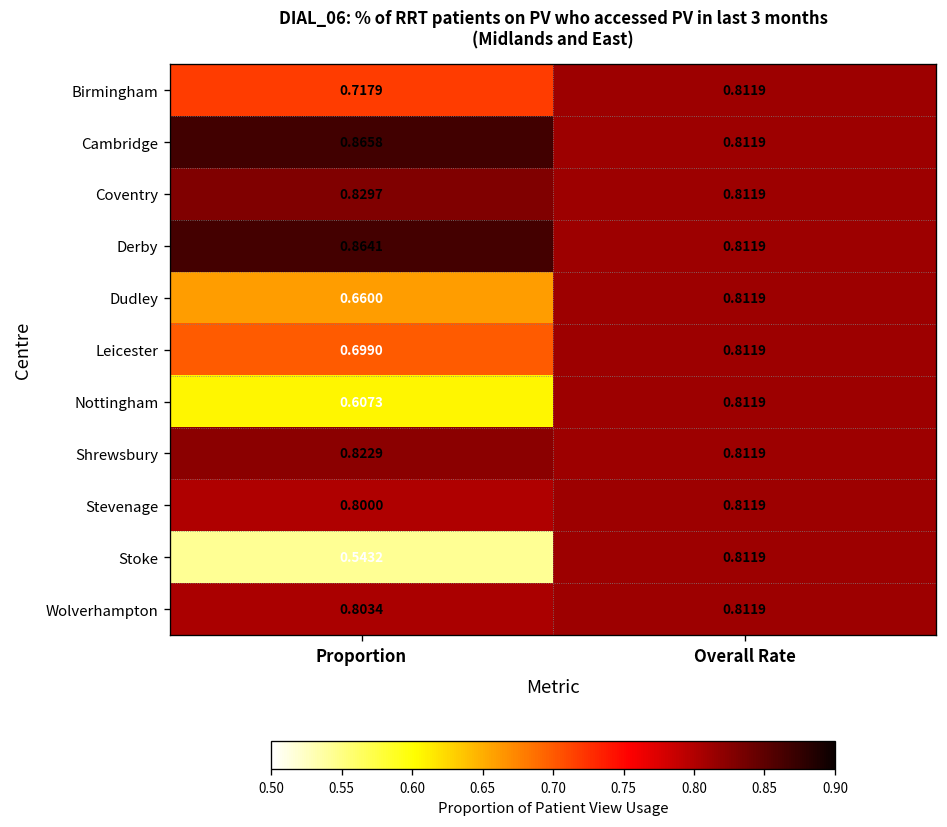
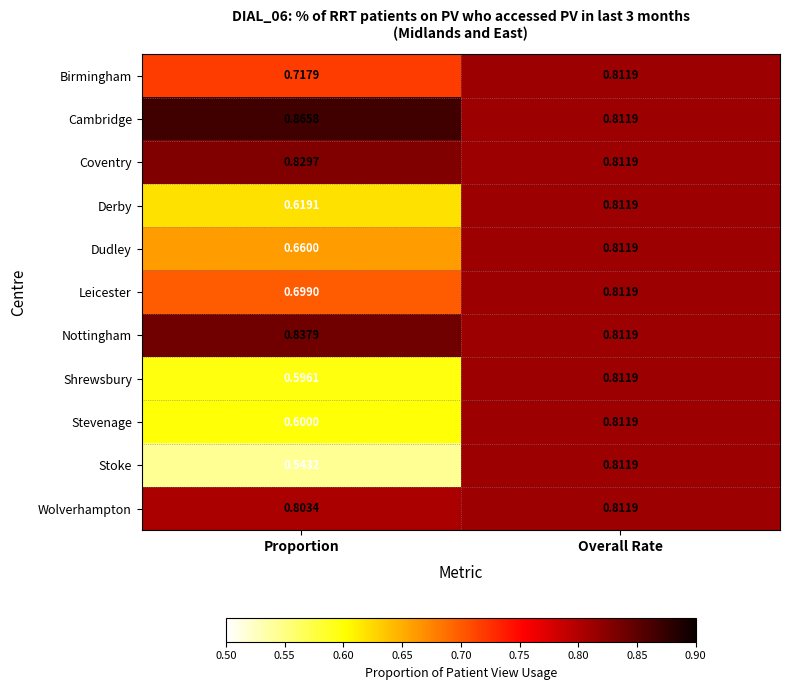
  {
    "Birmingham": {
      "Proportion": 0.7179,
      "Overall Rate": 0.8119
    },
    "Cambridge": {
      "Proportion": 0.8658,
      "Overall Rate": 0.8119
    },
    "Coventry": {
      "Proportion": 0.8297,
      "Overall Rate": 0.8119
    },
    "Derby": {
-     "Proportion": 0.8641,
+     "Proportion": 0.6191,
      "Overall Rate": 0.8119
    },
    "Dudley": {
      "Proportion": 0.6600,
      "Overall Rate": 0.8119
    },
    "Leicester": {
      "Proportion": 0.6990,
      "Overall Rate": 0.8119
    },
    "Nottingham": {
-     "Proportion": 0.6073,
+     "Proportion": 0.8379,
      "Overall Rate": 0.8119
    },
    "Shrewsbury": {
-     "Proportion": 0.8229,
+     "Proportion": 0.5961,
      "Overall Rate": 0.8119
    },
    "Stevenage": {
-     "Proportion": 0.8000,
+     "Proportion": 0.6000,
      "Overall Rate": 0.8119
    },
    "Stoke": {
      "Proportion": 0.5432,
      "Overall Rate": 0.8119
    },
    "Wolverhampton": {
      "Proportion": 0.8034,
      "Overall Rate": 0.8119
    }
  }
